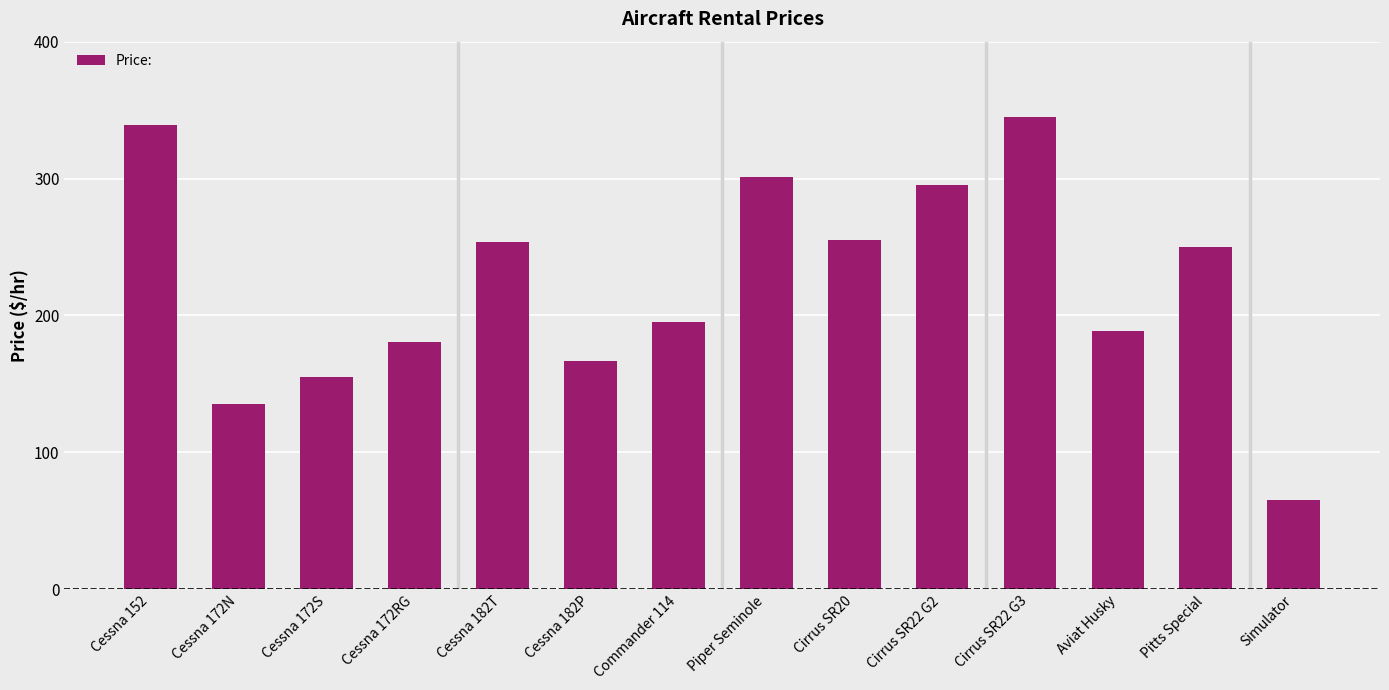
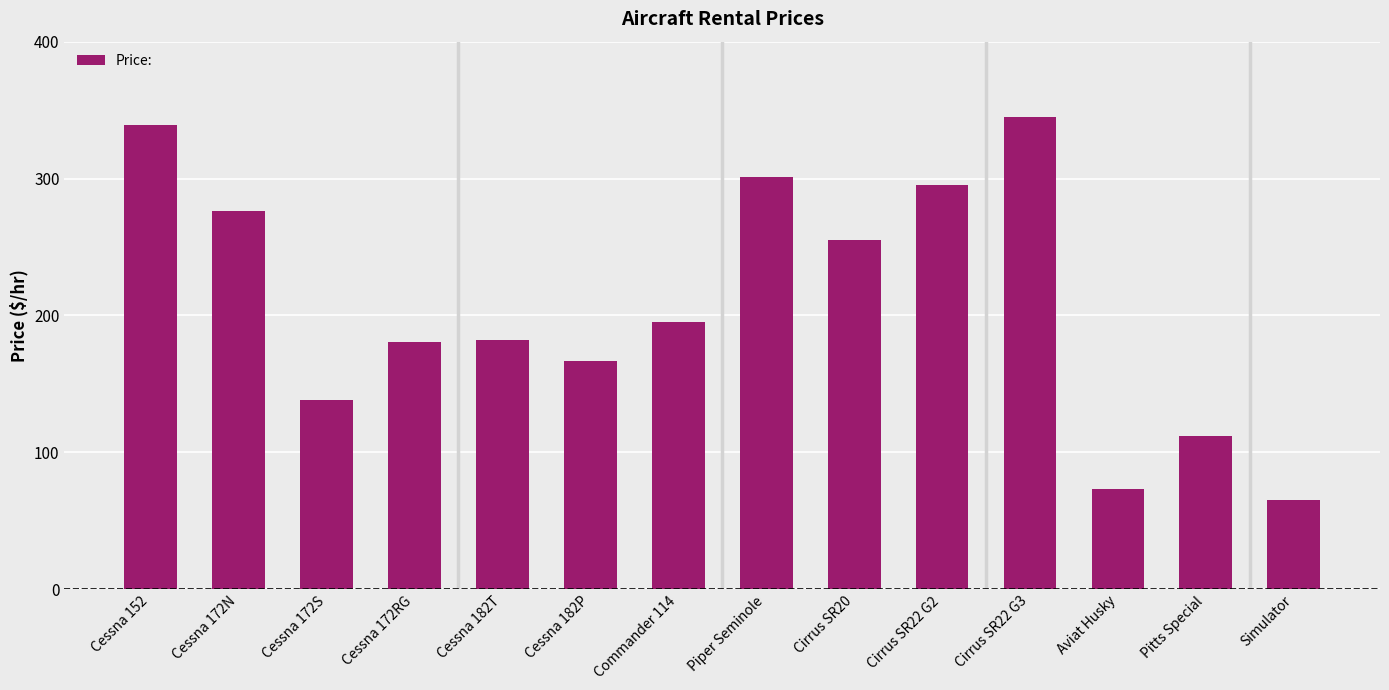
  {
    "Cessna 152": 339,
-   "Cessna 172N": 135,
-   "Cessna 172S": 155,
+   "Cessna 172N": 276,
+   "Cessna 172S": 138,
    "Cessna 172RG": 181,
-   "Cessna 182T": 254,
+   "Cessna 182T": 182,
    "Cessna 182P": 167,
    "Commander 114": 195,
    "Piper Seminole": 301,
    "Cirrus SR20": 255,
    "Cirrus SR22 G2": 295,
    "Cirrus SR22 G3": 345,
-   "Aviat Husky": 189,
-   "Pitts Special": 250,
+   "Aviat Husky": 73,
+   "Pitts Special": 112,
    "Simulator": 65
  }
